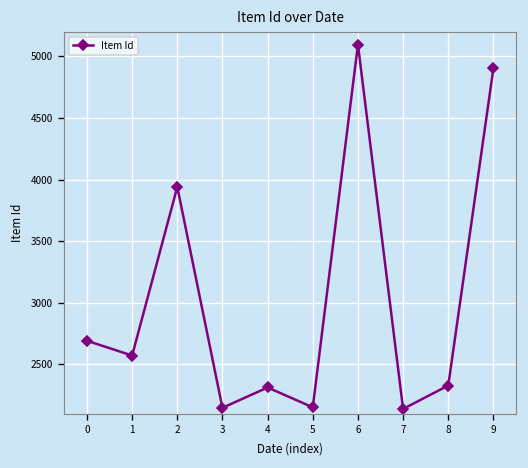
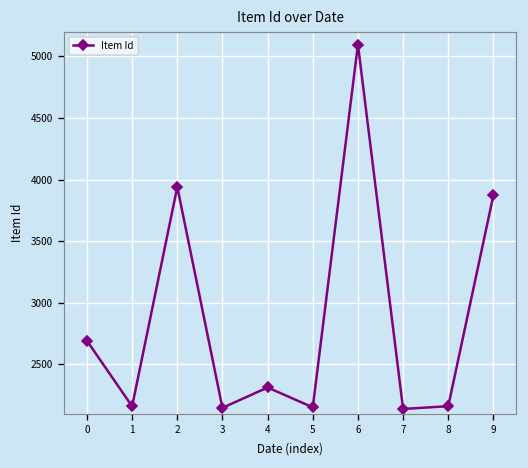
  {
    "0": 2690,
-   "1": 2570,
+   "1": 2160,
    "2": 3940,
    "3": 2150,
    "4": 2310,
    "5": 2150,
    "6": 5100,
    "7": 2140,
-   "8": 2330,
-   "9": 4900
+   "8": 2160,
+   "9": 3870
  }
